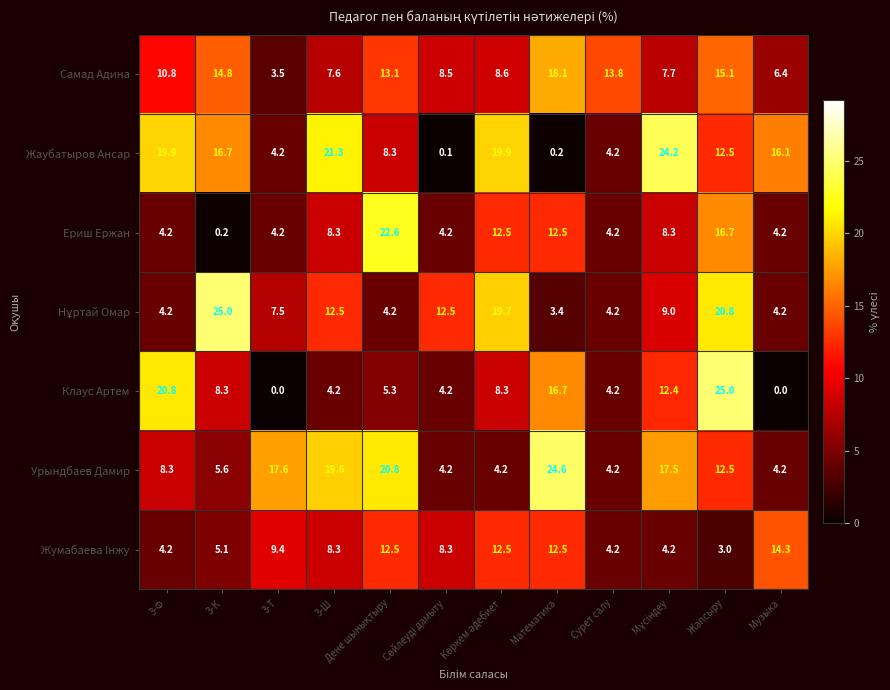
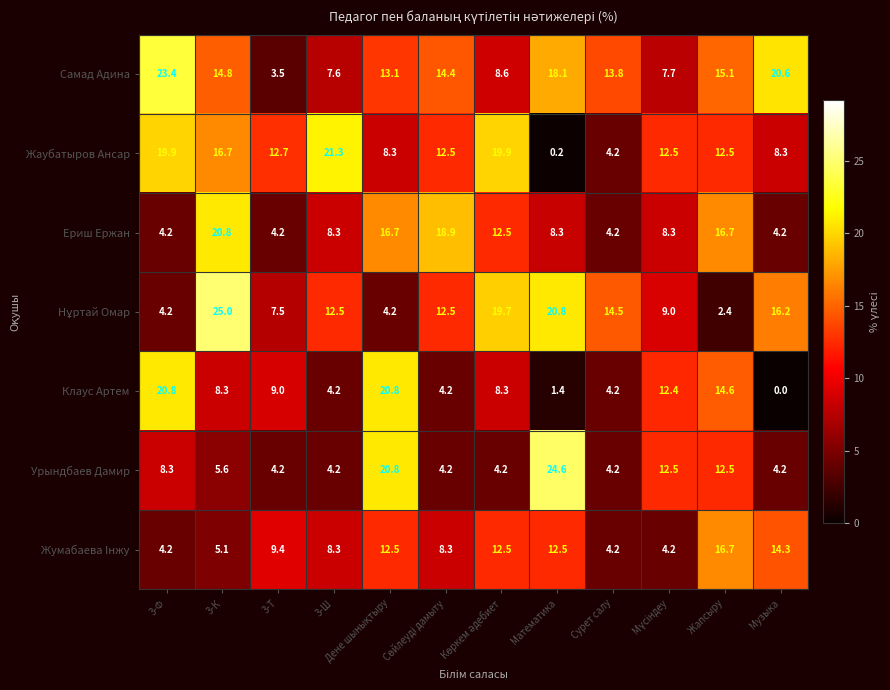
  {
    "Самад Адина": {
-     "3-Ф": 10.8,
+     "3-Ф": 23.4,
      "3-К": 14.8,
      "3-Т": 3.5,
      "3-Ш": 7.6,
      "Дене шынықтыру": 13.1,
-     "Сөйлеуді дамыту": 8.5,
+     "Сөйлеуді дамыту": 14.4,
      "Көркем әдебиет": 8.6,
      "Математика": 18.1,
      "Сурет салу": 13.8,
      "Мүсіндеу": 7.7,
      "Жапсыру": 15.1,
-     "Музыка": 6.4
+     "Музыка": 20.6
    },
    "Жаубатыров Ансар": {
      "3-К": 16.7,
-     "3-Т": 4.2,
+     "3-Т": 12.7,
      "3-Ш": 21.3,
      "Дене шынықтыру": 8.3,
-     "Сөйлеуді дамыту": 0.1,
+     "Сөйлеуді дамыту": 12.5,
      "Математика": 0.2,
      "Сурет салу": 4.2,
-     "Мүсіндеу": 24.2,
+     "Мүсіндеу": 12.5,
      "Жапсыру": 12.5,
-     "Музыка": 16.1
+     "Музыка": 8.3
    },
    "Ериш Ержан": {
      "3-Ф": 4.2,
-     "3-К": 0.2,
+     "3-К": 20.8,
      "3-Т": 4.2,
      "3-Ш": 8.3,
-     "Дене шынықтыру": 22.6,
-     "Сөйлеуді дамыту": 4.2,
+     "Дене шынықтыру": 16.7,
+     "Сөйлеуді дамыту": 18.9,
      "Көркем әдебиет": 12.5,
-     "Математика": 12.5,
+     "Математика": 8.3,
      "Сурет салу": 4.2,
      "Мүсіндеу": 8.3,
      "Жапсыру": 16.7,
      "Музыка": 4.2
    },
    "Нұртай Омар": {
      "3-Ф": 4.2,
      "3-К": 25.0,
      "3-Т": 7.5,
      "3-Ш": 12.5,
      "Дене шынықтыру": 4.2,
      "Сөйлеуді дамыту": 12.5,
      "Көркем әдебиет": 19.7,
-     "Математика": 3.4,
-     "Сурет салу": 4.2,
+     "Математика": 20.8,
+     "Сурет салу": 14.5,
      "Мүсіндеу": 9.0,
-     "Жапсыру": 20.8,
-     "Музыка": 4.2
+     "Жапсыру": 2.4,
+     "Музыка": 16.2
    },
    "Клаус Артем": {
      "3-Ф": 20.8,
      "3-К": 8.3,
-     "3-Т": 0.0,
+     "3-Т": 9.0,
      "3-Ш": 4.2,
-     "Дене шынықтыру": 5.3,
+     "Дене шынықтыру": 20.8,
      "Сөйлеуді дамыту": 4.2,
      "Көркем әдебиет": 8.3,
-     "Математика": 16.7,
+     "Математика": 1.4,
      "Сурет салу": 4.2,
      "Мүсіндеу": 12.4,
-     "Жапсыру": 25.0,
+     "Жапсыру": 14.6,
      "Музыка": 0.0
    },
    "Урындбаев Дамир": {
      "3-Ф": 8.3,
      "3-К": 5.6,
-     "3-Т": 17.6,
-     "3-Ш": 19.6,
+     "3-Т": 4.2,
+     "3-Ш": 4.2,
      "Дене шынықтыру": 20.8,
      "Сөйлеуді дамыту": 4.2,
      "Көркем әдебиет": 4.2,
      "Математика": 24.6,
      "Сурет салу": 4.2,
-     "Мүсіндеу": 17.5,
+     "Мүсіндеу": 12.5,
      "Жапсыру": 12.5,
      "Музыка": 4.2
    },
    "Жумабаева Інжу": {
      "3-Ф": 4.2,
      "3-К": 5.1,
      "3-Т": 9.4,
      "3-Ш": 8.3,
      "Дене шынықтыру": 12.5,
      "Сөйлеуді дамыту": 8.3,
      "Көркем әдебиет": 12.5,
      "Математика": 12.5,
      "Сурет салу": 4.2,
      "Мүсіндеу": 4.2,
-     "Жапсыру": 3.0,
+     "Жапсыру": 16.7,
      "Музыка": 14.3
    }
  }
